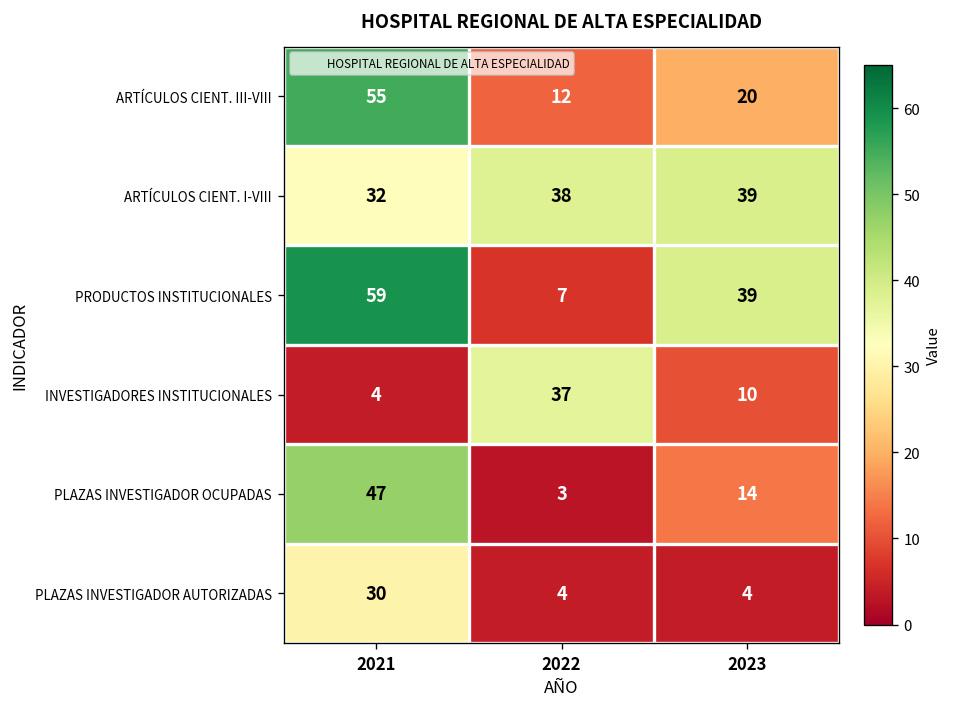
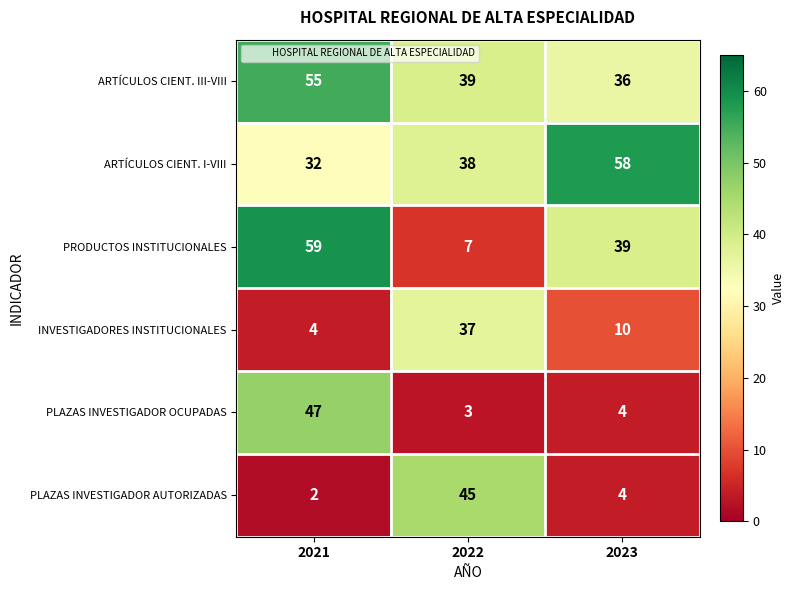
  {
    "ARTÍCULOS CIENT. III-VIII": {
      "2021": 55,
-     "2022": 12,
-     "2023": 20
+     "2022": 39,
+     "2023": 36
    },
    "ARTÍCULOS CIENT. I-VIII": {
      "2021": 32,
      "2022": 38,
-     "2023": 39
+     "2023": 58
    },
    "PRODUCTOS INSTITUCIONALES": {
      "2021": 59,
      "2022": 7,
      "2023": 39
    },
    "INVESTIGADORES INSTITUCIONALES": {
      "2021": 4,
      "2022": 37,
      "2023": 10
    },
    "PLAZAS INVESTIGADOR OCUPADAS": {
      "2021": 47,
      "2022": 3,
-     "2023": 14
+     "2023": 4
    },
    "PLAZAS INVESTIGADOR AUTORIZADAS": {
-     "2021": 30,
-     "2022": 4,
+     "2021": 2,
+     "2022": 45,
      "2023": 4
    }
  }
